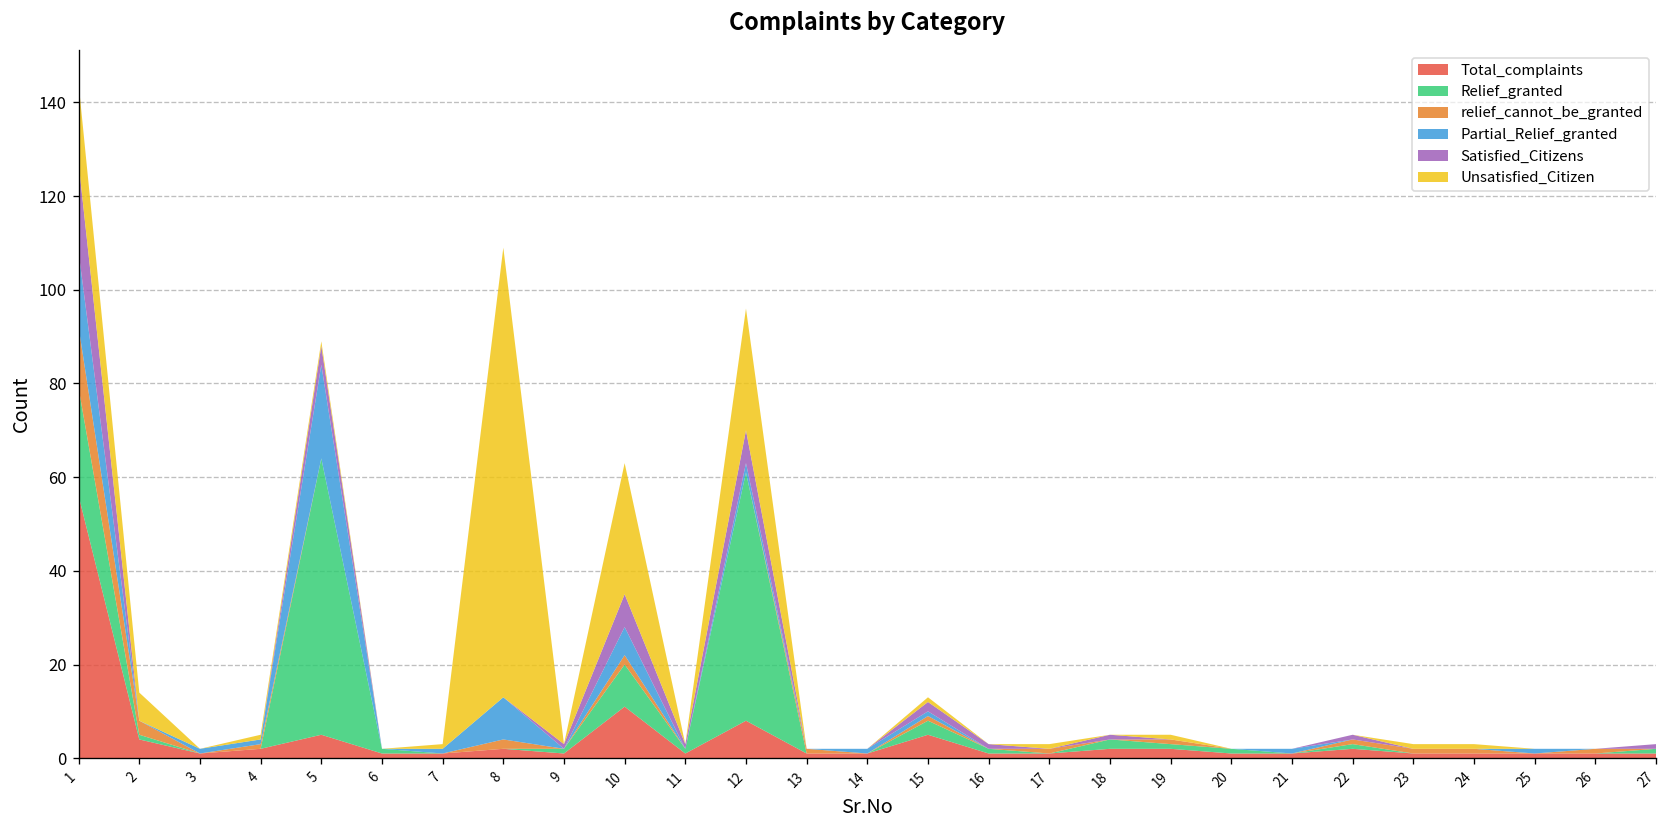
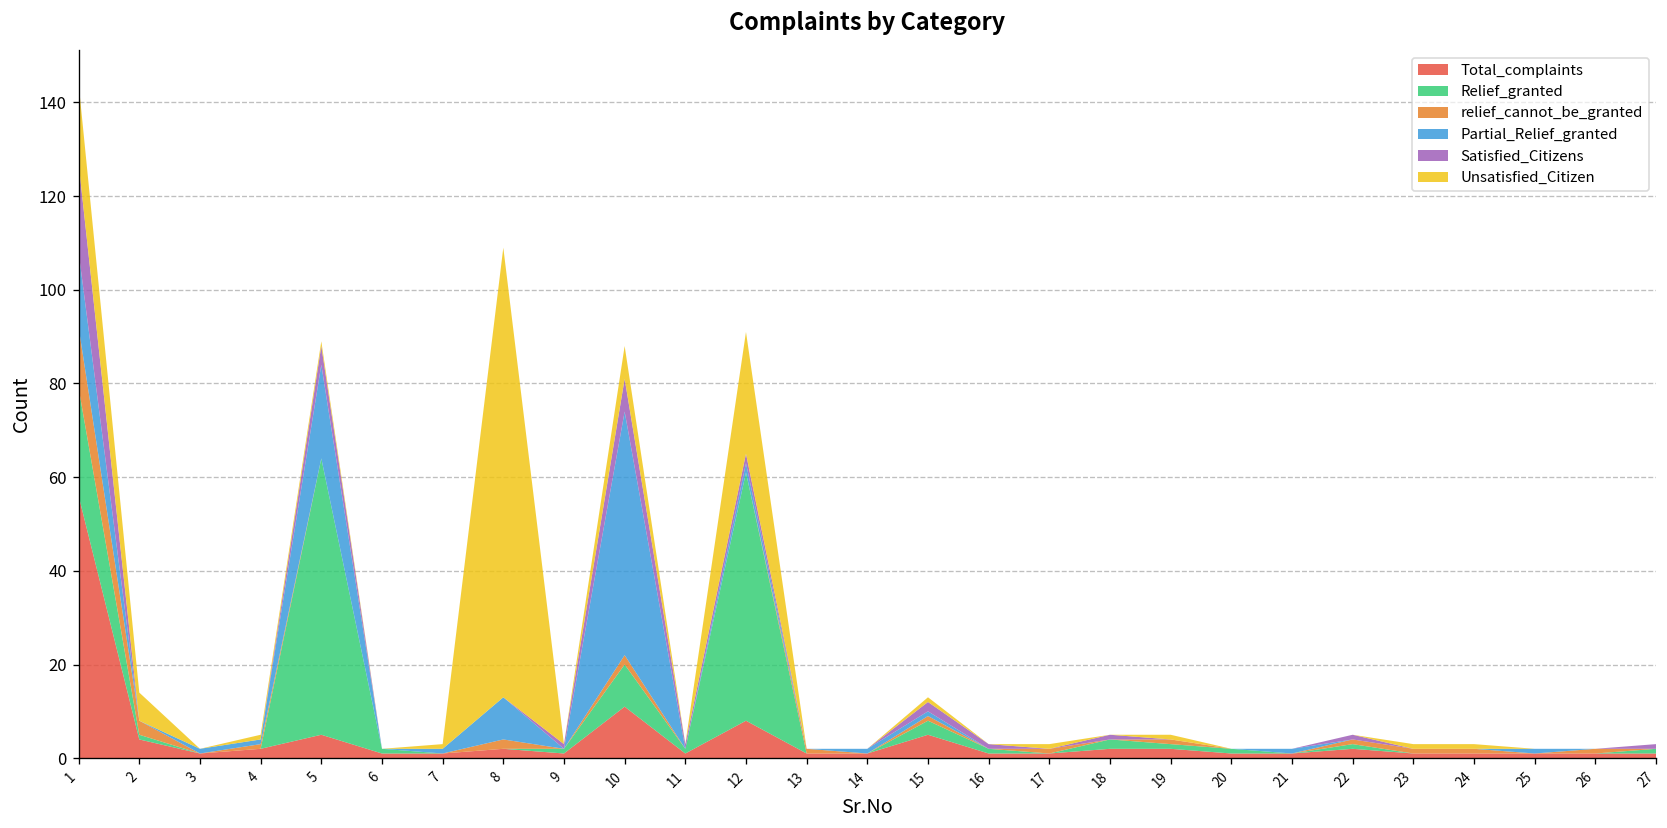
  {
    "Relief_granted": {
      "1": 23,
      "2": 1,
      "10": 9,
      "15": 3,
      "19": 1,
      "22": 1
    },
    "Partial_Relief_granted": {
      "1": 16,
      "5": 20,
-     "10": 6,
+     "10": 52,
      "12": 2,
      "15": 1
    },
    "Satisfied_Citizens": {
      "1": 19,
      "5": 4,
      "10": 7,
-     "12": 7,
+     "12": 2,
      "15": 2
    },
    "Unsatisfied_Citizen": {
      "1": 17,
      "2": 6,
      "4": 1,
      "5": 1,
      "7": 1,
      "8": 96,
-     "10": 28,
+     "10": 7,
      "12": 26,
      "15": 1,
      "17": 1,
      "19": 1,
      "23": 1,
      "24": 1
    }
  }
